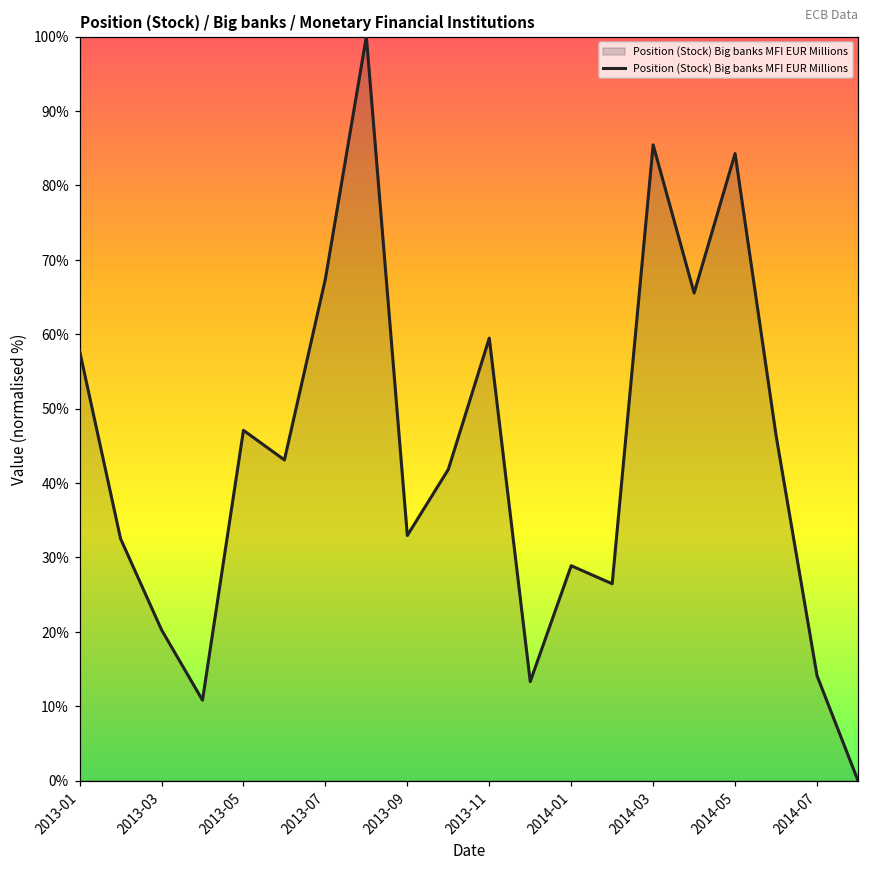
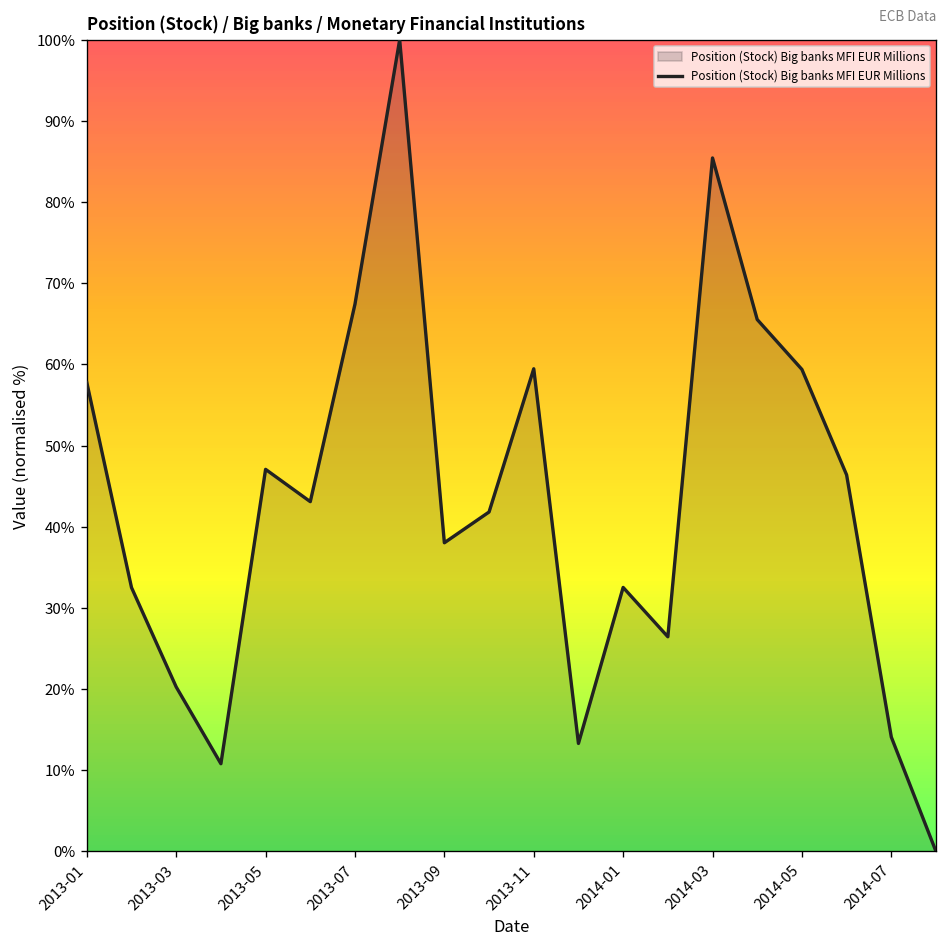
  {
    "2013-01": "58%",
    "2013-03": "20%",
    "2013-05": "47%",
    "2013-07": "67%",
-   "2013-09": "33%",
+   "2013-09": "38%",
    "2013-11": "59%",
-   "2014-01": "29%",
+   "2014-01": "33%",
    "2014-03": "85%",
-   "2014-05": "84%",
+   "2014-05": "59%",
    "2014-07": "14%"
  }
